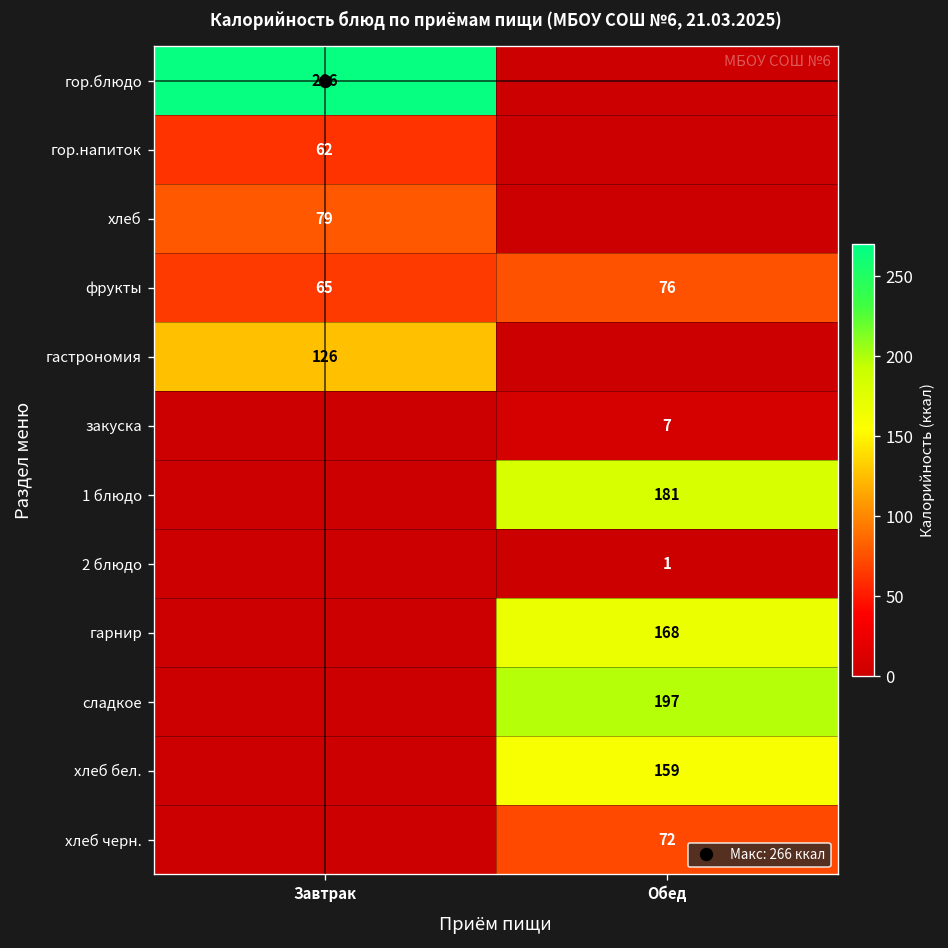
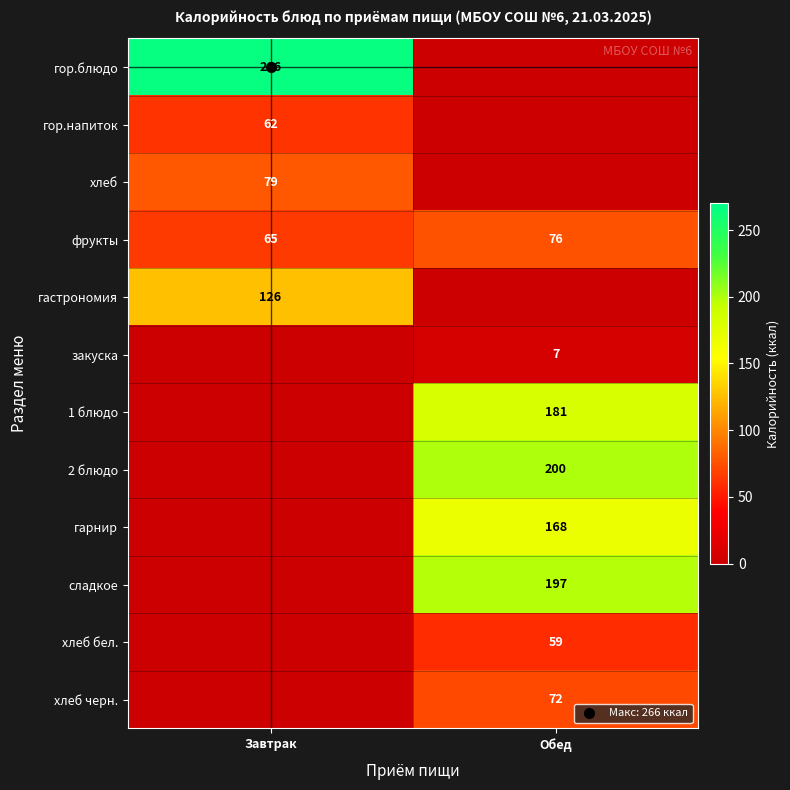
  {
    "гор.блюдо": {
      "Обед": 6
    },
    "гор.напиток": {
      "Завтрак": 62
    },
    "хлеб": {
      "Завтрак": 79
    },
    "фрукты": {
      "Завтрак": 65,
      "Обед": 76
    },
    "гастрономия": {
      "Завтрак": 126
    },
    "закуска": {
      "Обед": 7
    },
    "1 блюдо": {
      "Обед": 181
    },
    "2 блюдо": {
-     "Обед": 1
+     "Обед": 200
    },
    "гарнир": {
      "Обед": 168
    },
    "сладкое": {
      "Обед": 197
    },
    "хлеб бел.": {
-     "Обед": 159
+     "Обед": 59
    },
    "хлеб черн.": {
      "Обед": 72
    }
  }
